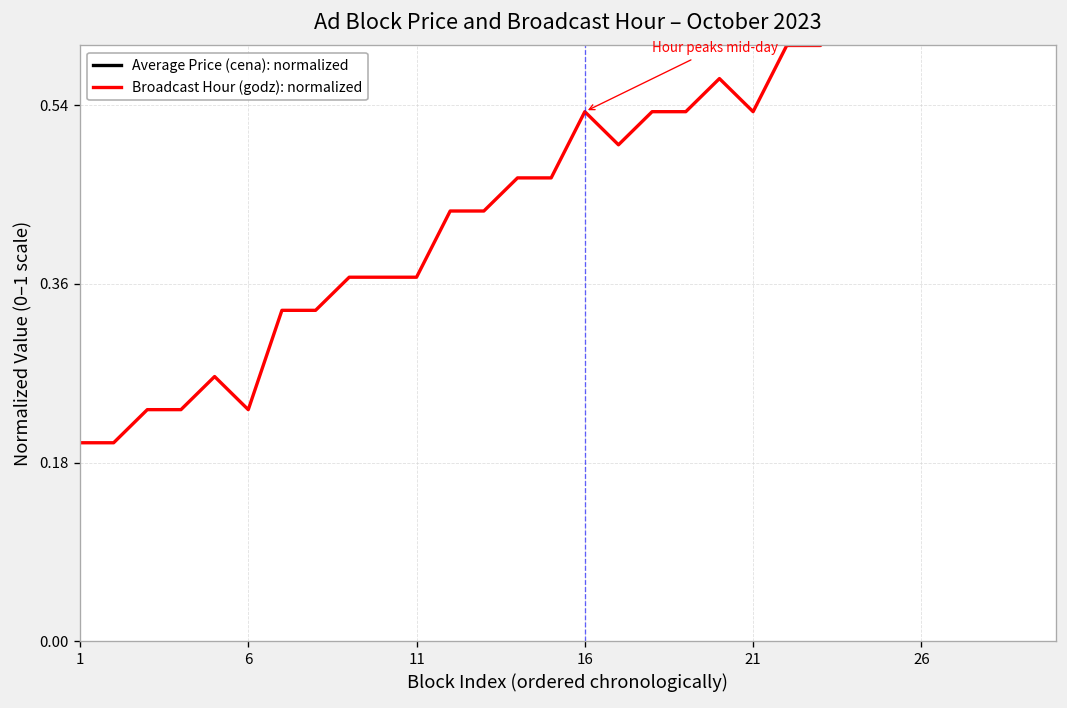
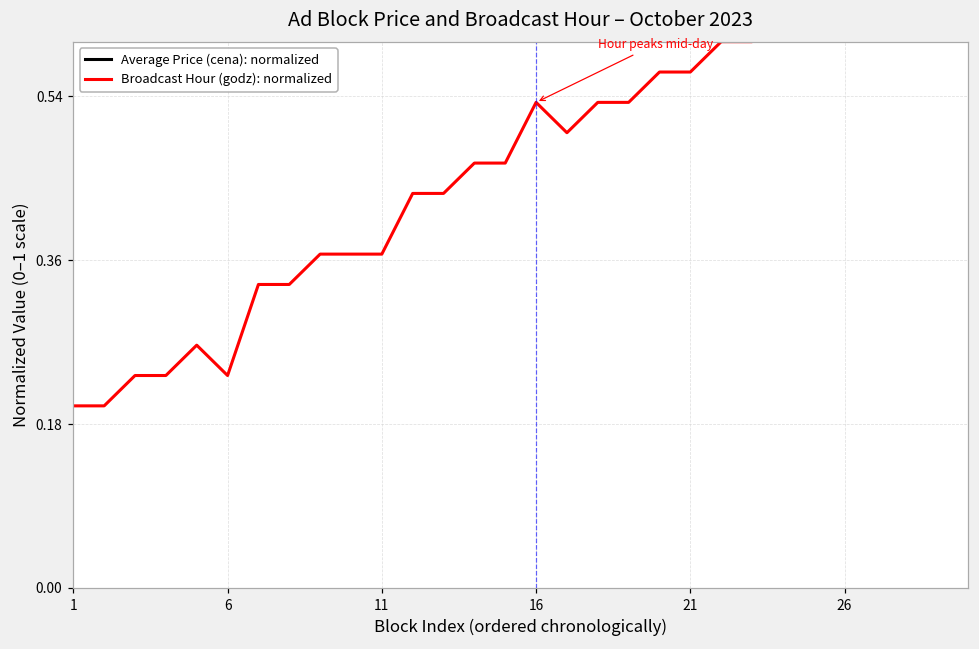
  {
    "Broadcast Hour (godz): normalized": {
      "1": 0.20,
      "6": 0.23,
      "11": 0.37,
      "16": 0.53,
-     "21": 0.53
+     "21": 0.57
    }
  }
